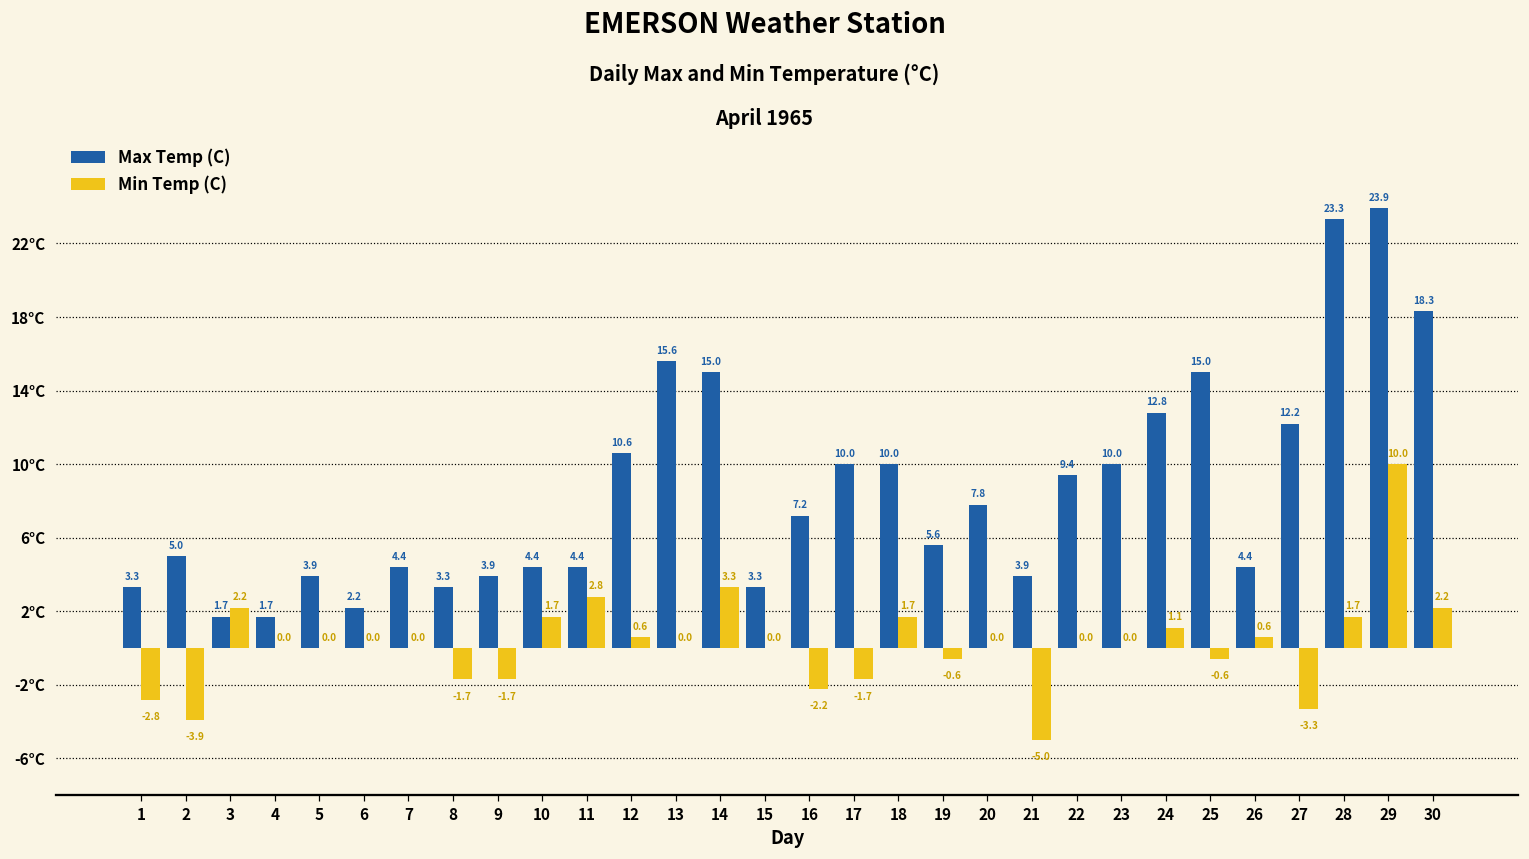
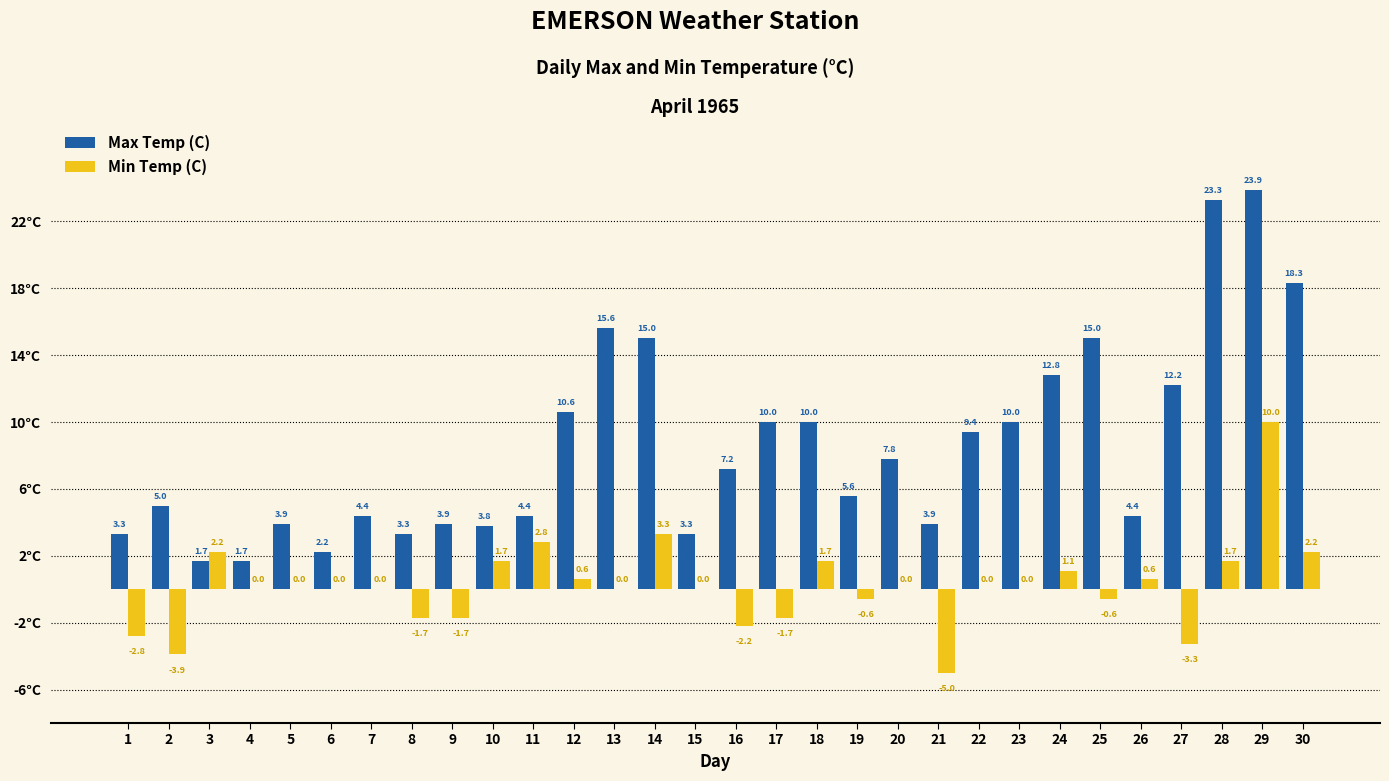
  {
    "Max Temp (C)": {
      "1": 3.3,
      "2": 5.0,
      "3": 1.7,
      "4": 1.7,
      "5": 3.9,
      "6": 2.2,
      "7": 4.4,
      "8": 3.3,
      "9": 3.9,
-     "10": 4.4,
+     "10": 3.8,
      "11": 4.4,
      "12": 10.6,
      "13": 15.6,
      "14": 15.0,
      "15": 3.3,
      "16": 7.2,
      "17": 10.0,
      "18": 10.0,
      "19": 5.6,
      "20": 7.8,
      "21": 3.9,
      "22": 9.4,
      "23": 10.0,
      "24": 12.8,
      "25": 15.0,
      "26": 4.4,
      "27": 12.2,
      "28": 23.3,
      "29": 23.9,
      "30": 18.3
    },
    "Min Temp (C)": {
      "1": -2.8,
      "2": -3.9,
      "3": 2.2,
      "4": 0.0,
      "5": 0.0,
      "6": 0.0,
      "7": 0.0,
      "8": -1.7,
      "9": -1.7,
      "10": 1.7,
      "11": 2.8,
      "12": 0.6,
      "13": 0.0,
      "14": 3.3,
      "15": 0.0,
      "16": -2.2,
      "17": -1.7,
      "18": 1.7,
      "19": -0.6,
      "20": 0.0,
      "21": -5.0,
      "22": 0.0,
      "23": 0.0,
      "24": 1.1,
      "25": -0.6,
      "26": 0.6,
      "27": -3.3,
      "28": 1.7,
      "29": 10.0,
      "30": 2.2
    }
  }
